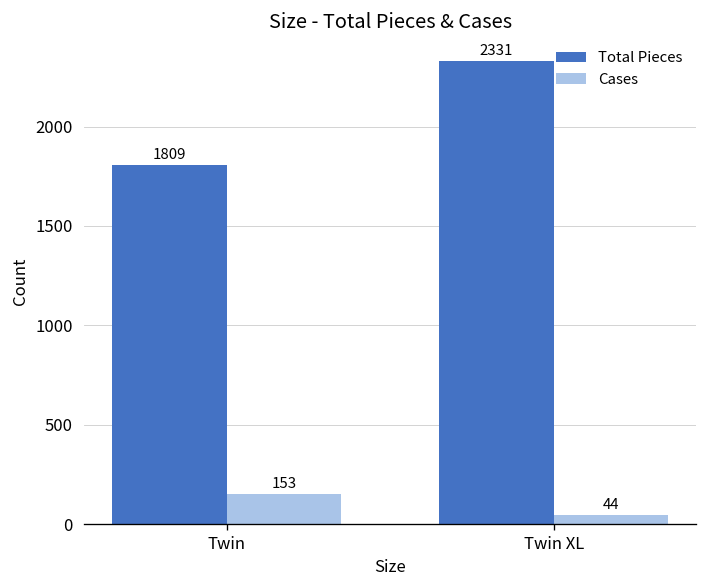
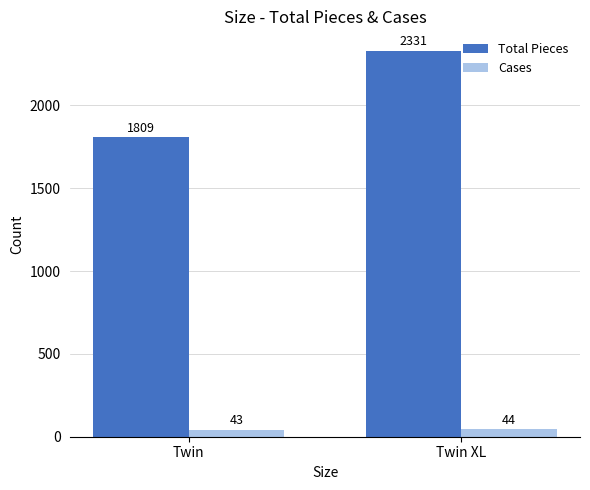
  {
    "Total Pieces": {
      "Twin": 1809,
      "Twin XL": 2331
    },
    "Cases": {
-     "Twin": 153,
+     "Twin": 43,
      "Twin XL": 44
    }
  }
